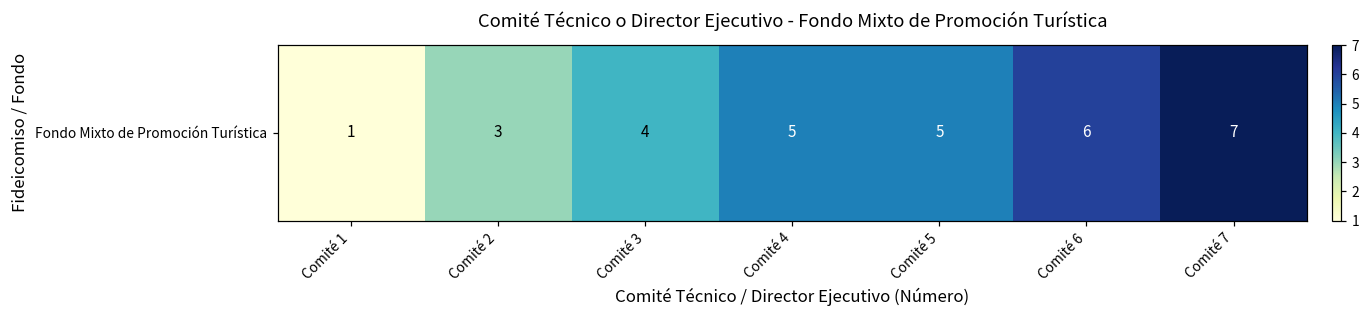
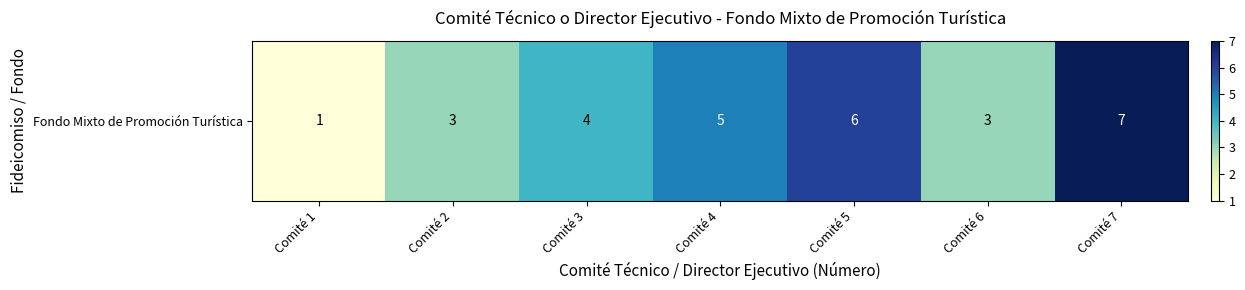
  {
    "Fondo Mixto de Promoción Turística": {
      "Comité 1": 1,
      "Comité 2": 3,
      "Comité 3": 4,
      "Comité 4": 5,
-     "Comité 5": 5,
-     "Comité 6": 6,
+     "Comité 5": 6,
+     "Comité 6": 3,
      "Comité 7": 7
    }
  }
